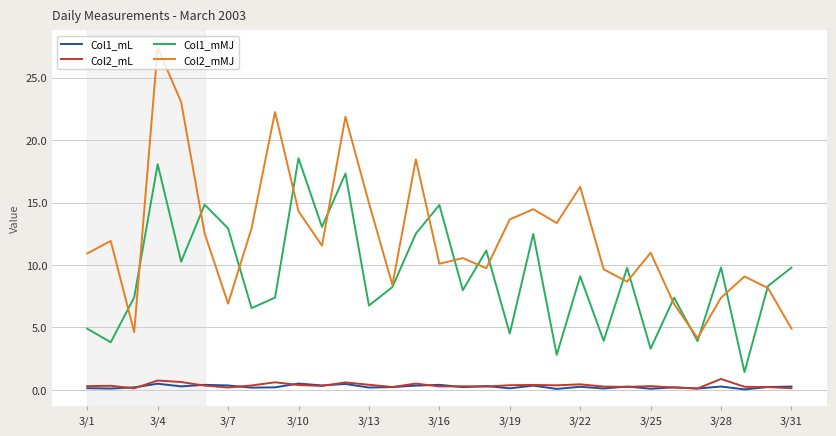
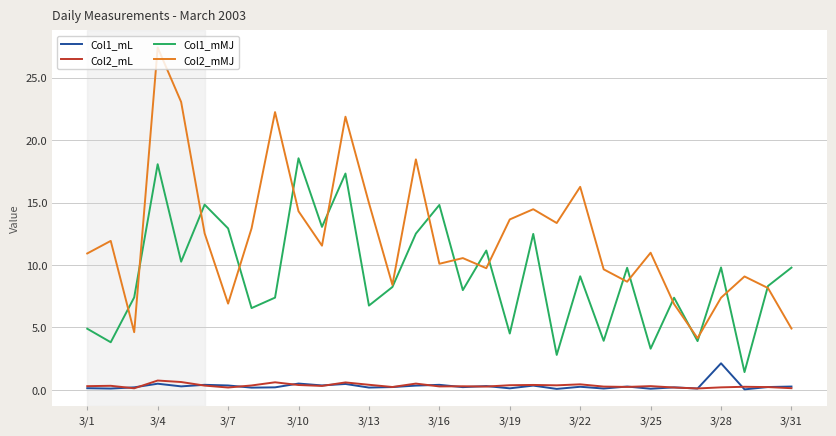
  {
    "Col1_mL": {
      "3/4": 0.5,
      "3/13": 0.2,
      "3/19": 0.1,
      "3/25": 0.1,
-     "3/28": 0.3
+     "3/28": 2.1
    },
    "Col2_mL": {
      "3/4": 0.7,
      "3/13": 0.4,
      "3/19": 0.4,
      "3/25": 0.3,
-     "3/28": 0.9
+     "3/28": 0.2
    },
    "Col1_mMJ": {
      "3/1": 4.9,
      "3/4": 18.1,
      "3/7": 12.9,
      "3/10": 18.5,
      "3/13": 6.7,
      "3/16": 14.8,
      "3/19": 4.5,
      "3/22": 9.1,
      "3/25": 3.3,
      "3/28": 9.8,
      "3/31": 9.8
    },
    "Col2_mMJ": {
      "3/1": 10.9,
      "3/7": 6.9,
      "3/10": 14.3,
      "3/13": 15.0,
      "3/16": 10.1,
      "3/19": 13.6,
      "3/22": 16.3,
      "3/25": 11.0,
      "3/28": 7.4,
      "3/31": 4.9
    }
  }
